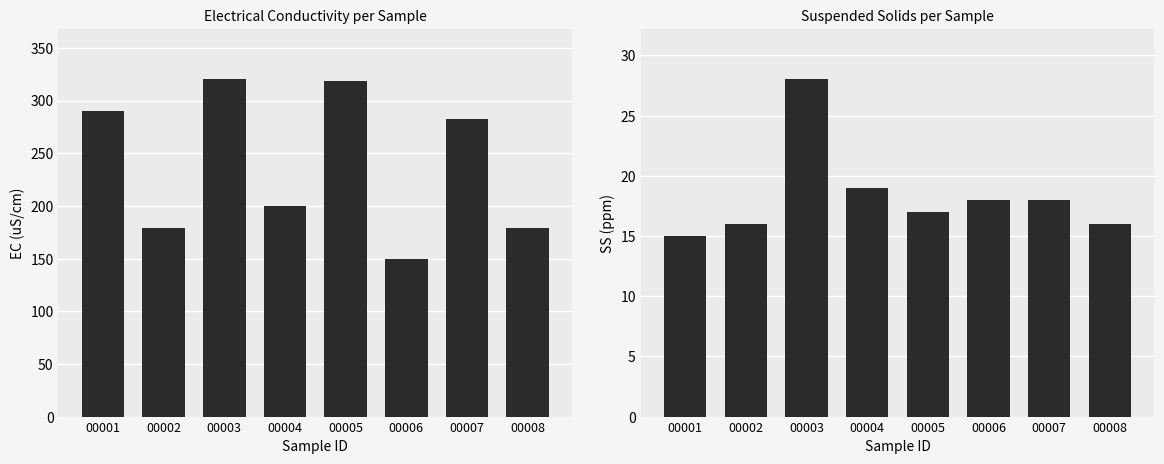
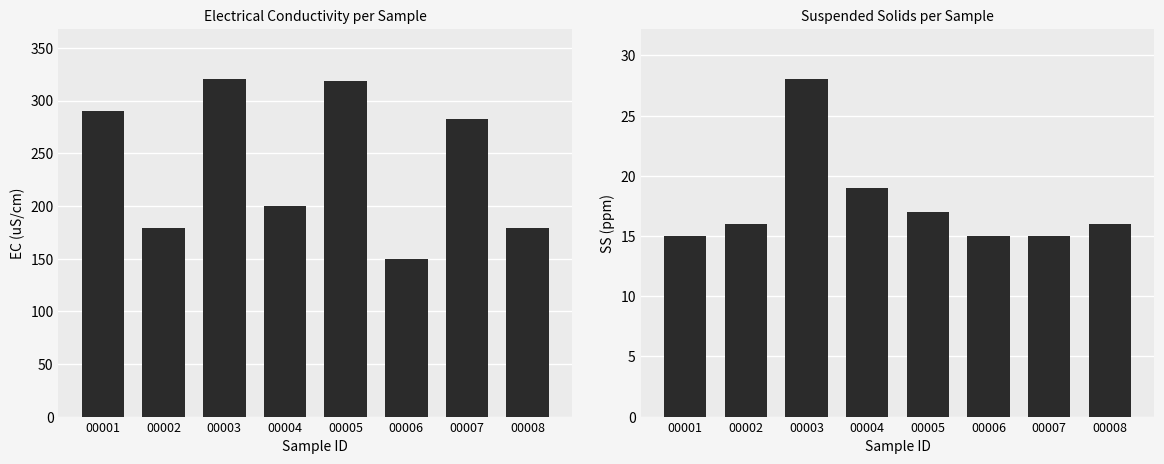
  {
    "Electrical Conductivity per Sample": {
      "00001": 290,
      "00002": 179,
      "00003": 320,
      "00004": 200,
      "00005": 319,
      "00006": 150,
      "00007": 282,
      "00008": 179
    },
    "Suspended Solids per Sample": {
      "00001": 15,
      "00002": 16,
      "00003": 28,
      "00004": 19,
      "00005": 17,
-     "00006": 18,
-     "00007": 18,
+     "00006": 15,
+     "00007": 15,
      "00008": 16
    }
  }
